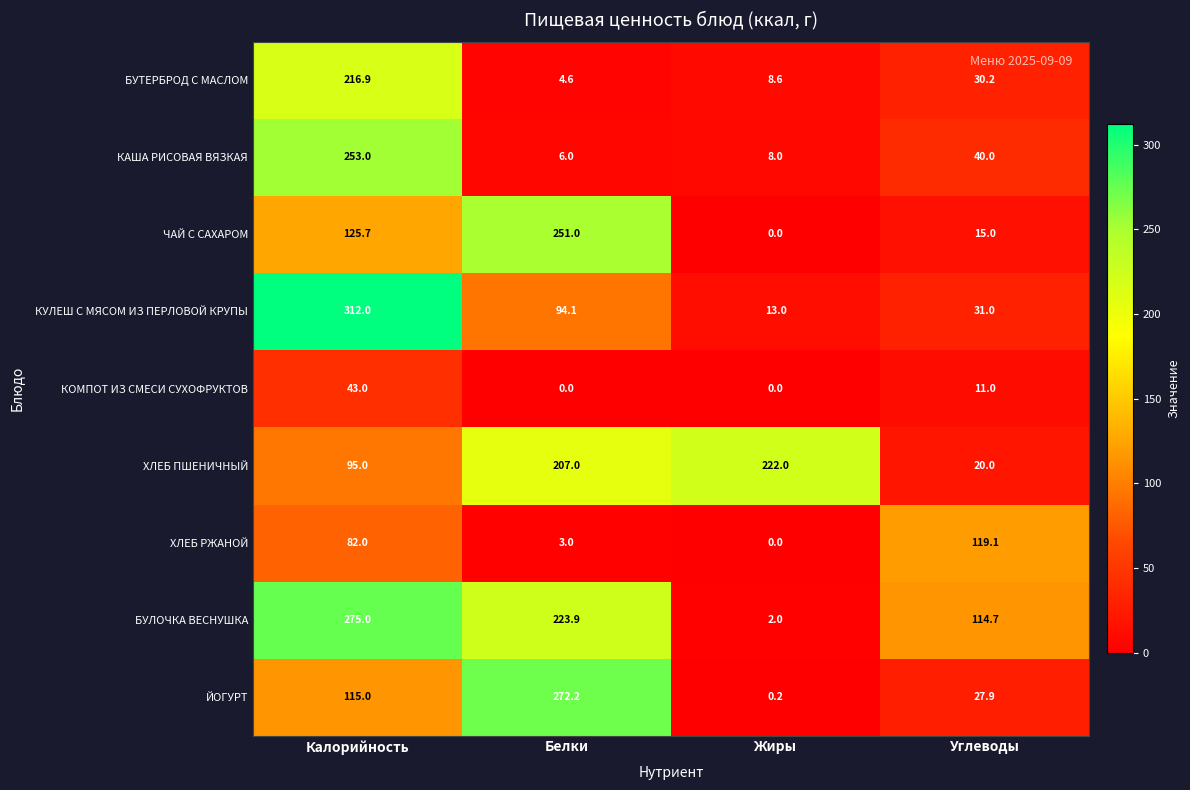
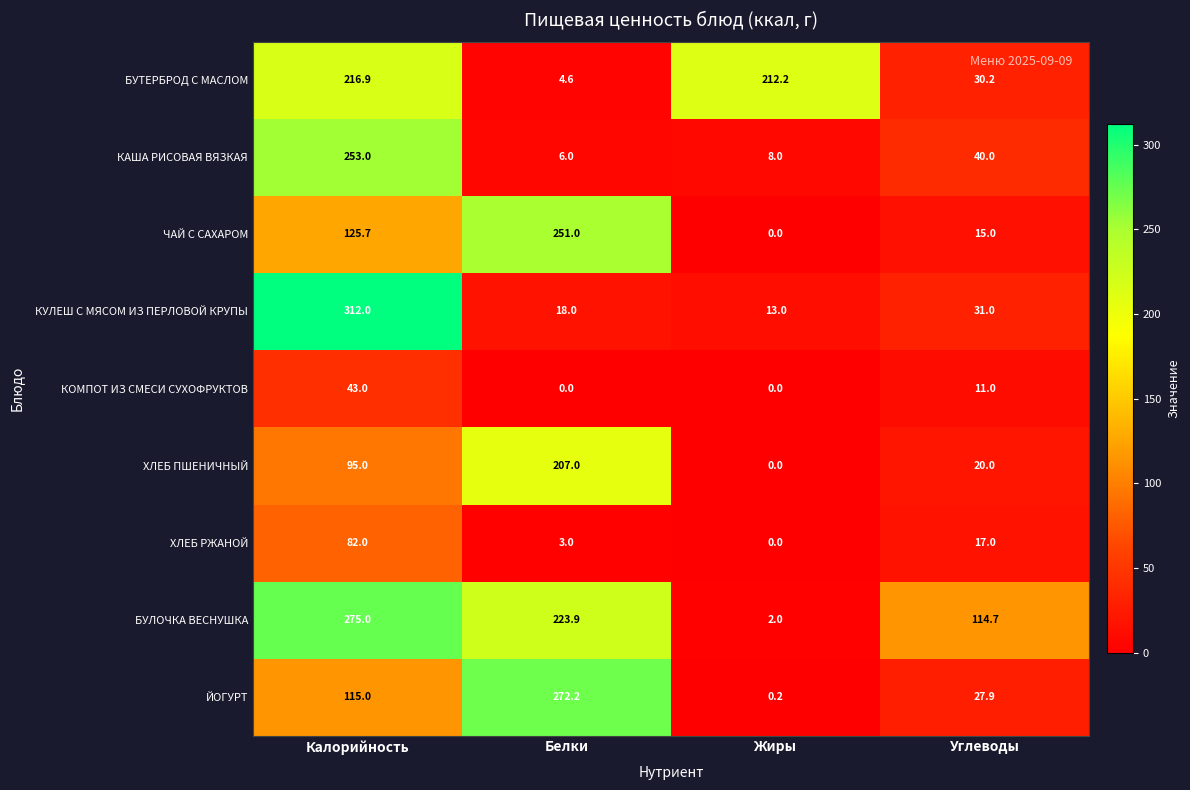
  {
    "БУТЕРБРОД С МАСЛОМ": {
      "Калорийность": 216.9,
      "Белки": 4.6,
-     "Жиры": 8.6
+     "Жиры": 212.2
    },
    "КАША РИСОВАЯ ВЯЗКАЯ": {
      "Калорийность": 253.0,
      "Белки": 6.0,
      "Жиры": 8.0,
      "Углеводы": 40.0
    },
    "ЧАЙ С САХАРОМ": {
      "Калорийность": 125.7,
      "Белки": 251.0,
      "Жиры": 0.0,
      "Углеводы": 15.0
    },
    "КУЛЕШ С МЯСОМ ИЗ ПЕРЛОВОЙ КРУПЫ": {
      "Калорийность": 312.0,
-     "Белки": 94.1,
+     "Белки": 18.0,
      "Жиры": 13.0,
      "Углеводы": 31.0
    },
    "КОМПОТ ИЗ СМЕСИ СУХОФРУКТОВ": {
      "Калорийность": 43.0,
      "Белки": 0.0,
      "Жиры": 0.0,
      "Углеводы": 11.0
    },
    "ХЛЕБ ПШЕНИЧНЫЙ": {
      "Калорийность": 95.0,
      "Белки": 207.0,
-     "Жиры": 222.0,
+     "Жиры": 0.0,
      "Углеводы": 20.0
    },
    "ХЛЕБ РЖАНОЙ": {
      "Калорийность": 82.0,
      "Белки": 3.0,
      "Жиры": 0.0,
-     "Углеводы": 119.1
+     "Углеводы": 17.0
    },
    "БУЛОЧКА ВЕСНУШКА": {
      "Калорийность": 275.0,
      "Белки": 223.9,
      "Жиры": 2.0,
      "Углеводы": 114.7
    },
    "ЙОГУРТ": {
      "Калорийность": 115.0,
      "Белки": 272.2,
      "Жиры": 0.2,
      "Углеводы": 27.9
    }
  }
